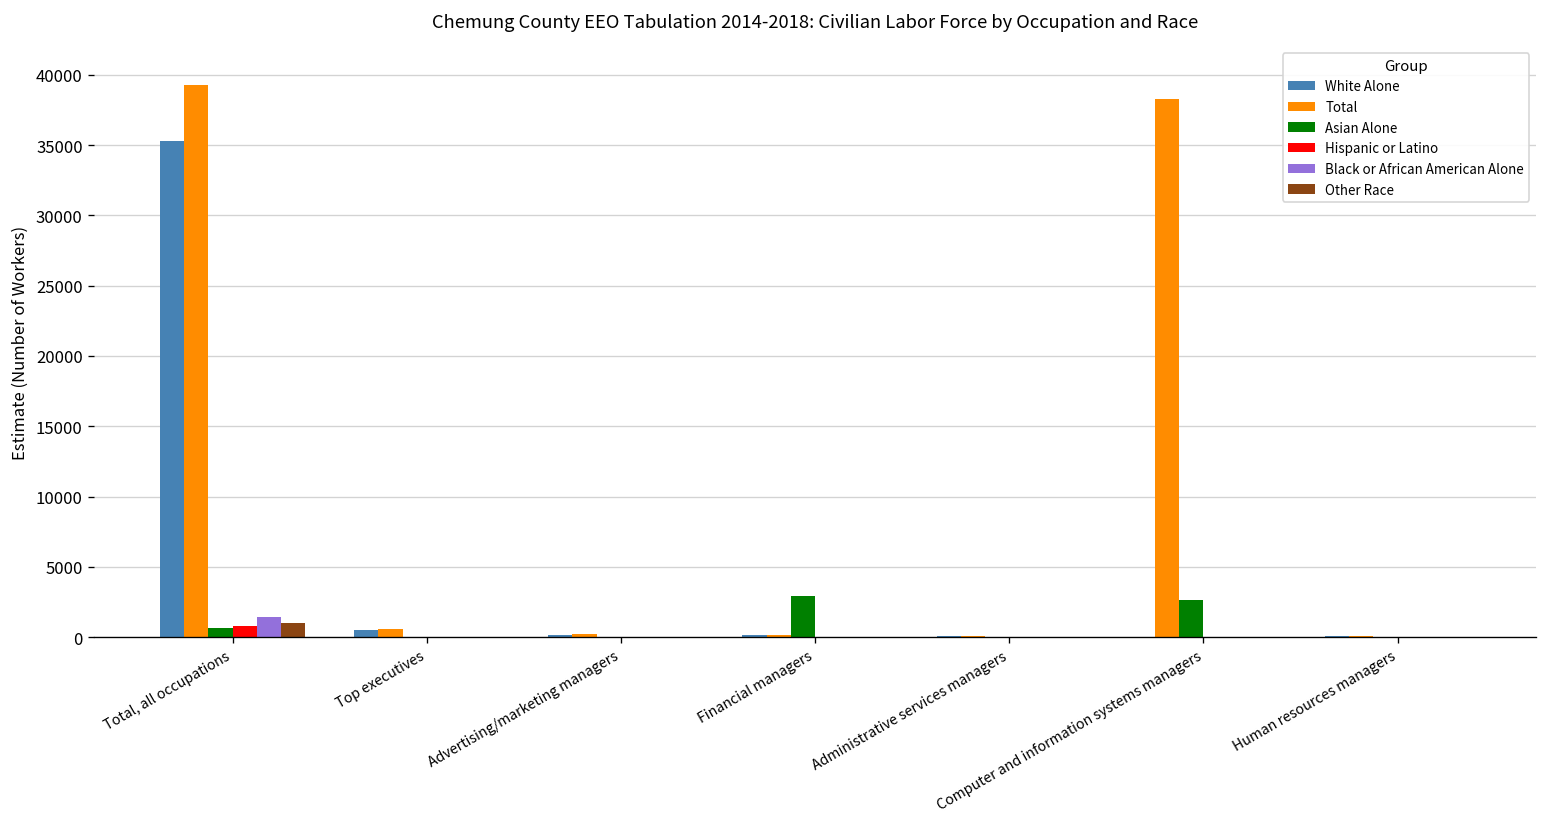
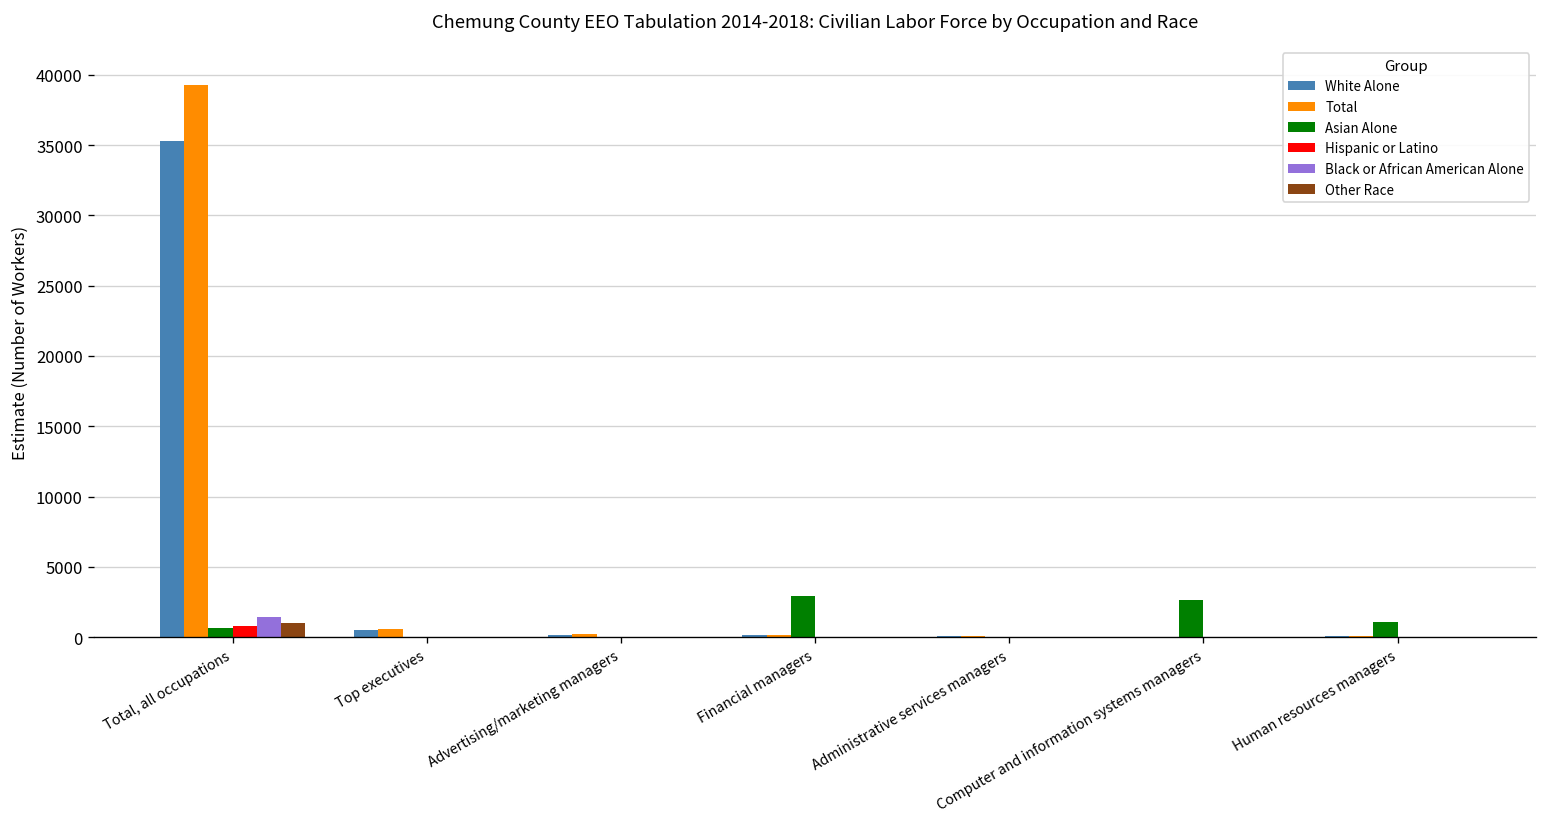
  {
    "White Alone": {
      "Total, all occupations": 35300,
      "Top executives": 500
    },
    "Total": {
      "Total, all occupations": 39200,
      "Top executives": 600,
-     "Computer and information systems managers": 38300
+     "Computer and information systems managers": 0
    },
    "Asian Alone": {
      "Total, all occupations": 700,
      "Financial managers": 2900,
      "Administrative services managers": 0,
      "Computer and information systems managers": 2600,
-     "Human resources managers": 0
+     "Human resources managers": 1100
    },
    "Hispanic or Latino": {
      "Total, all occupations": 800,
      "Top executives": 0,
      "Advertising/marketing managers": 0,
      "Financial managers": 0,
      "Administrative services managers": 0,
      "Computer and information systems managers": 0,
      "Human resources managers": 0
    },
    "Black or African American Alone": {
      "Total, all occupations": 1500,
      "Top executives": 0,
      "Advertising/marketing managers": 0,
      "Administrative services managers": 0,
      "Computer and information systems managers": 0
    },
    "Other Race": {
      "Total, all occupations": 1000,
      "Top executives": 0,
      "Advertising/marketing managers": 0,
      "Financial managers": 0,
      "Administrative services managers": 0,
      "Computer and information systems managers": 0,
      "Human resources managers": 0
    }
  }
